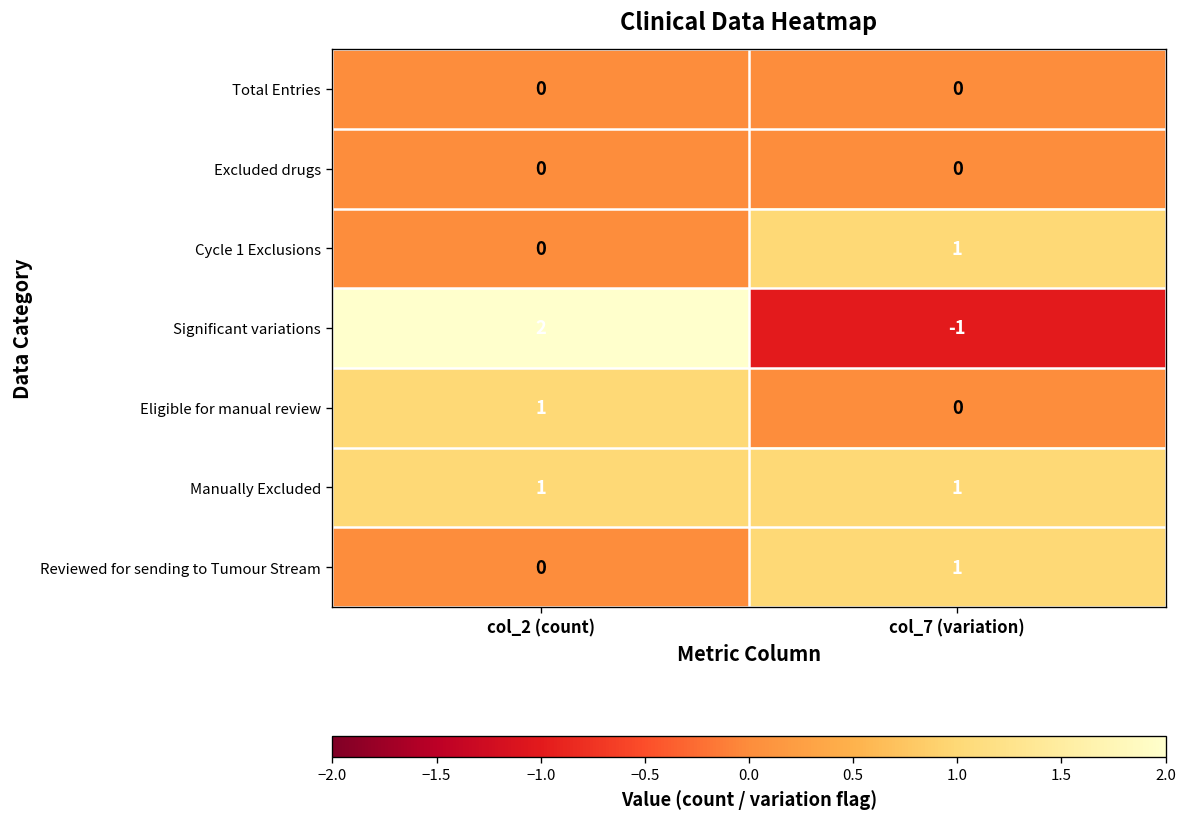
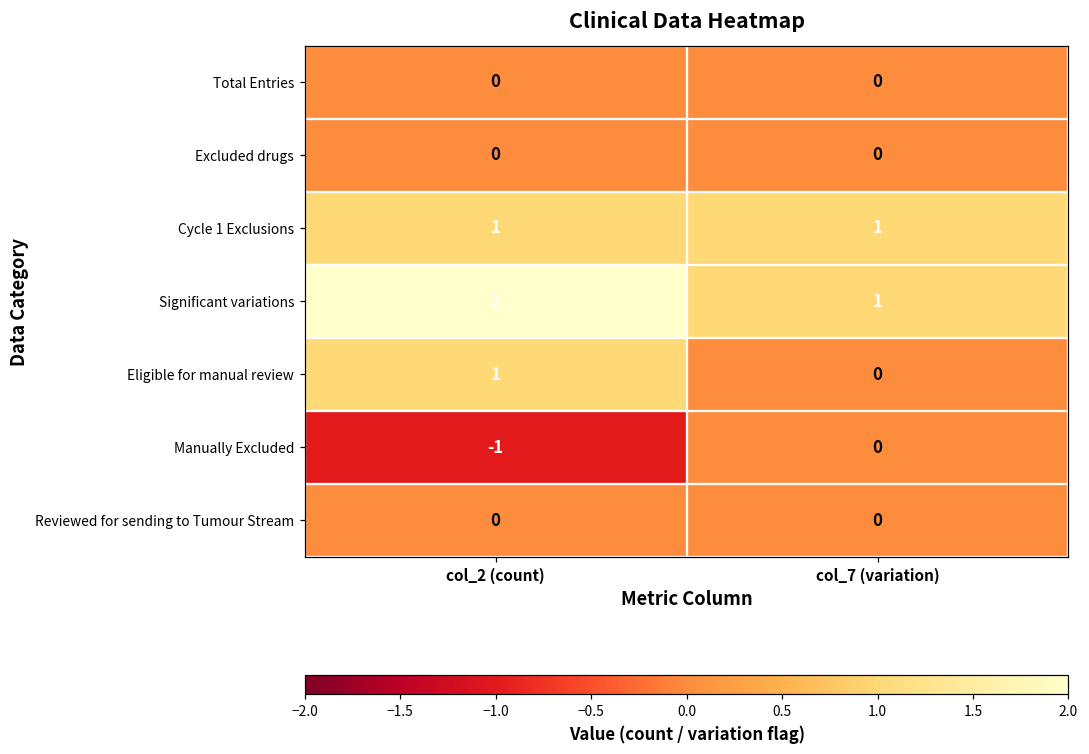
  {
    "Total Entries": {
      "col_2 (count)": 0,
      "col_7 (variation)": 0
    },
    "Excluded drugs": {
      "col_2 (count)": 0,
      "col_7 (variation)": 0
    },
    "Cycle 1 Exclusions": {
-     "col_2 (count)": 0,
+     "col_2 (count)": 1,
      "col_7 (variation)": 1
    },
    "Significant variations": {
      "col_2 (count)": 2,
-     "col_7 (variation)": -1
+     "col_7 (variation)": 1
    },
    "Eligible for manual review": {
      "col_2 (count)": 1,
      "col_7 (variation)": 0
    },
    "Manually Excluded": {
-     "col_2 (count)": 1,
-     "col_7 (variation)": 1
+     "col_2 (count)": -1,
+     "col_7 (variation)": 0
    },
    "Reviewed for sending to Tumour Stream": {
      "col_2 (count)": 0,
-     "col_7 (variation)": 1
+     "col_7 (variation)": 0
    }
  }
